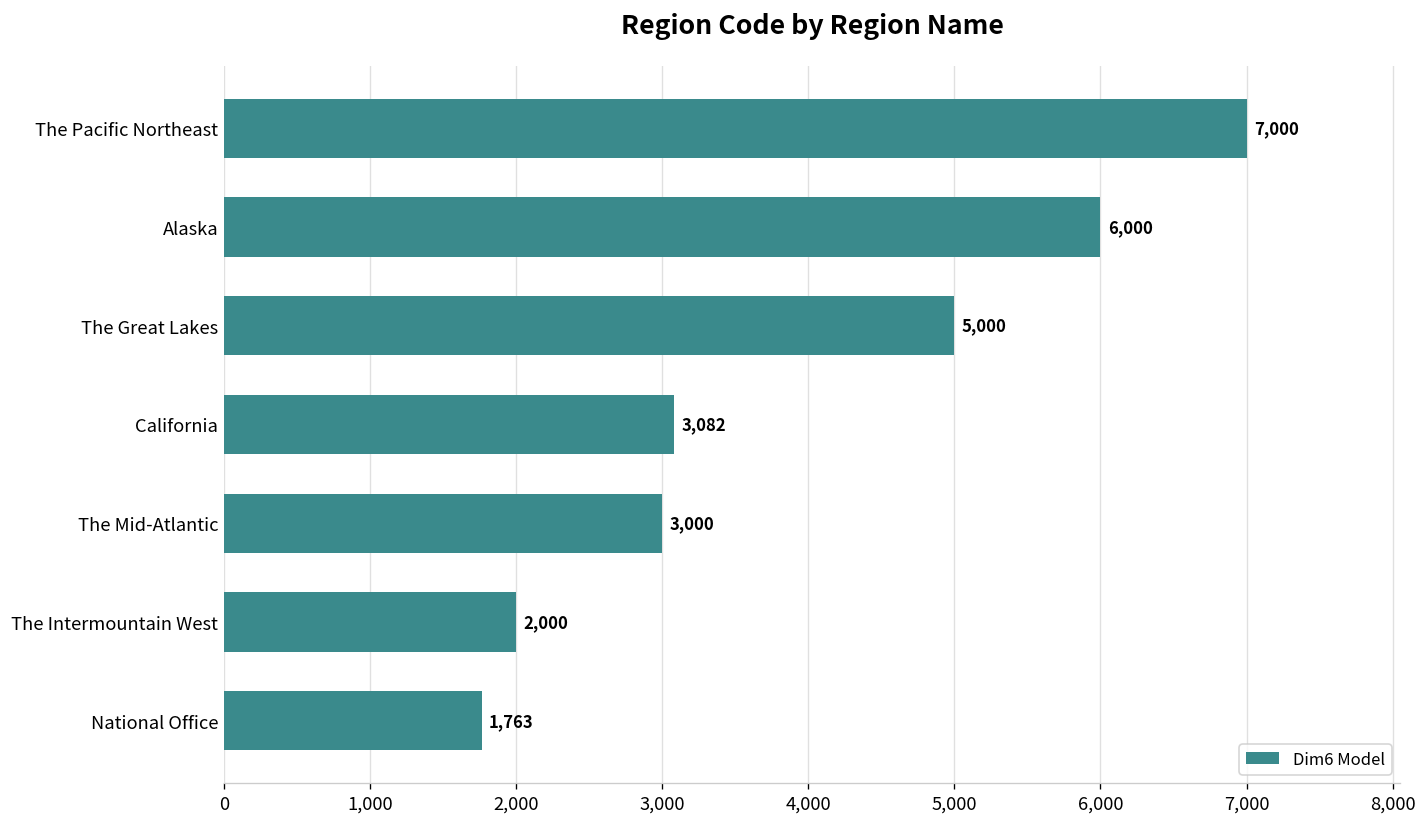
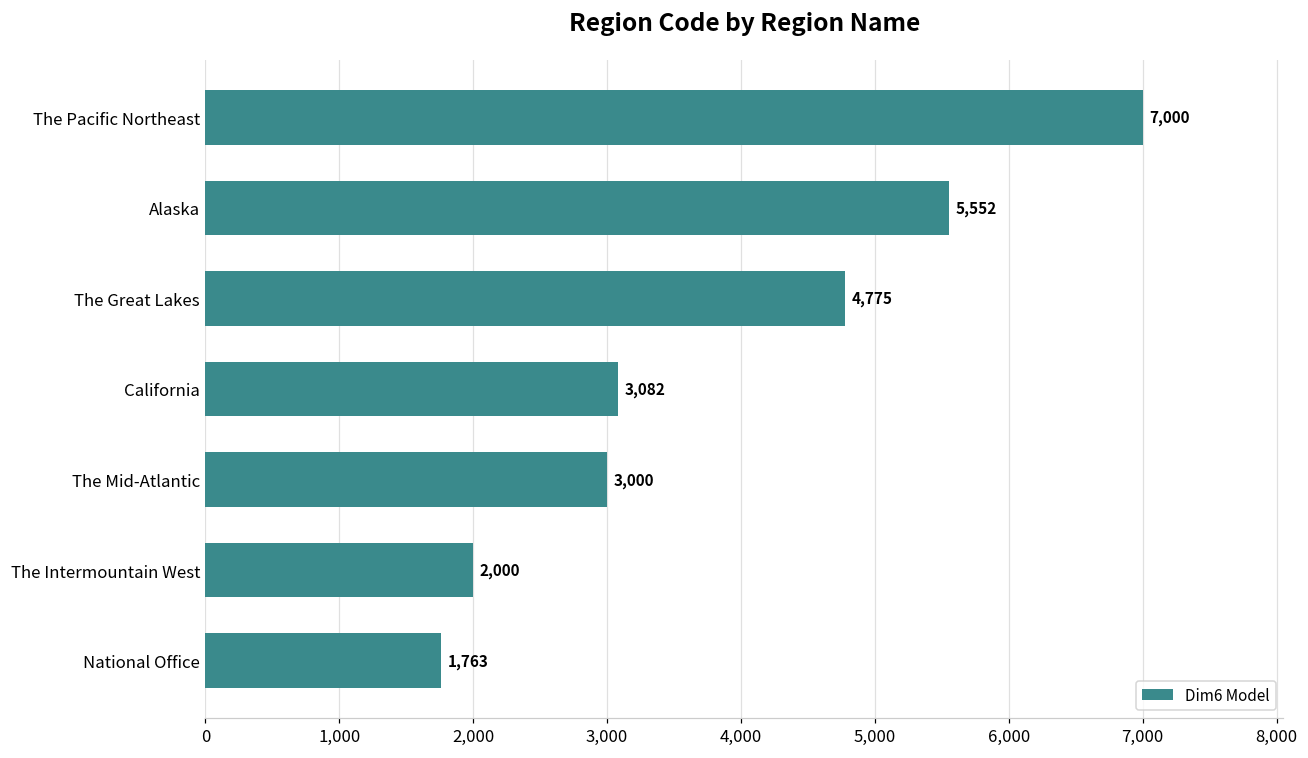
  {
    "The Pacific Northeast": "7,000",
-   "Alaska": "6,000",
-   "The Great Lakes": "5,000",
+   "Alaska": "5,552",
+   "The Great Lakes": "4,775",
    "California": "3,082",
    "The Mid-Atlantic": "3,000",
    "The Intermountain West": "2,000",
    "National Office": "1,763"
  }
